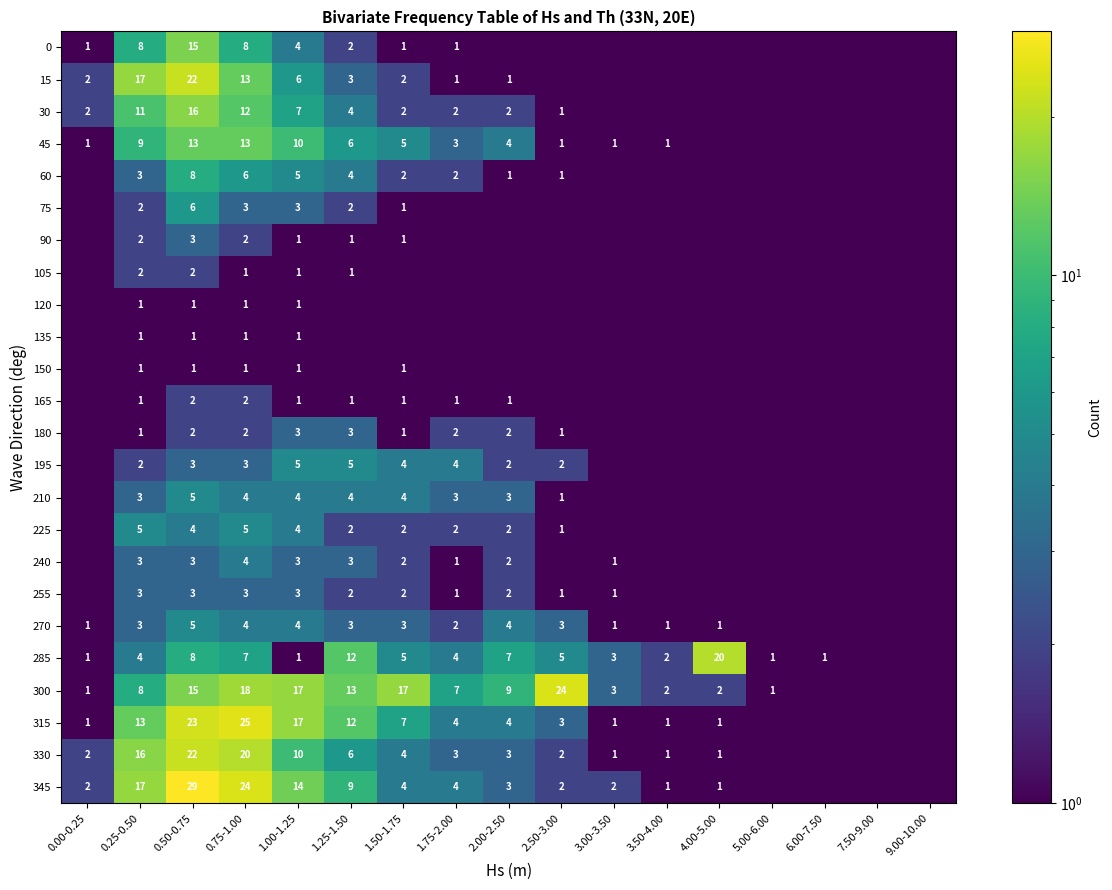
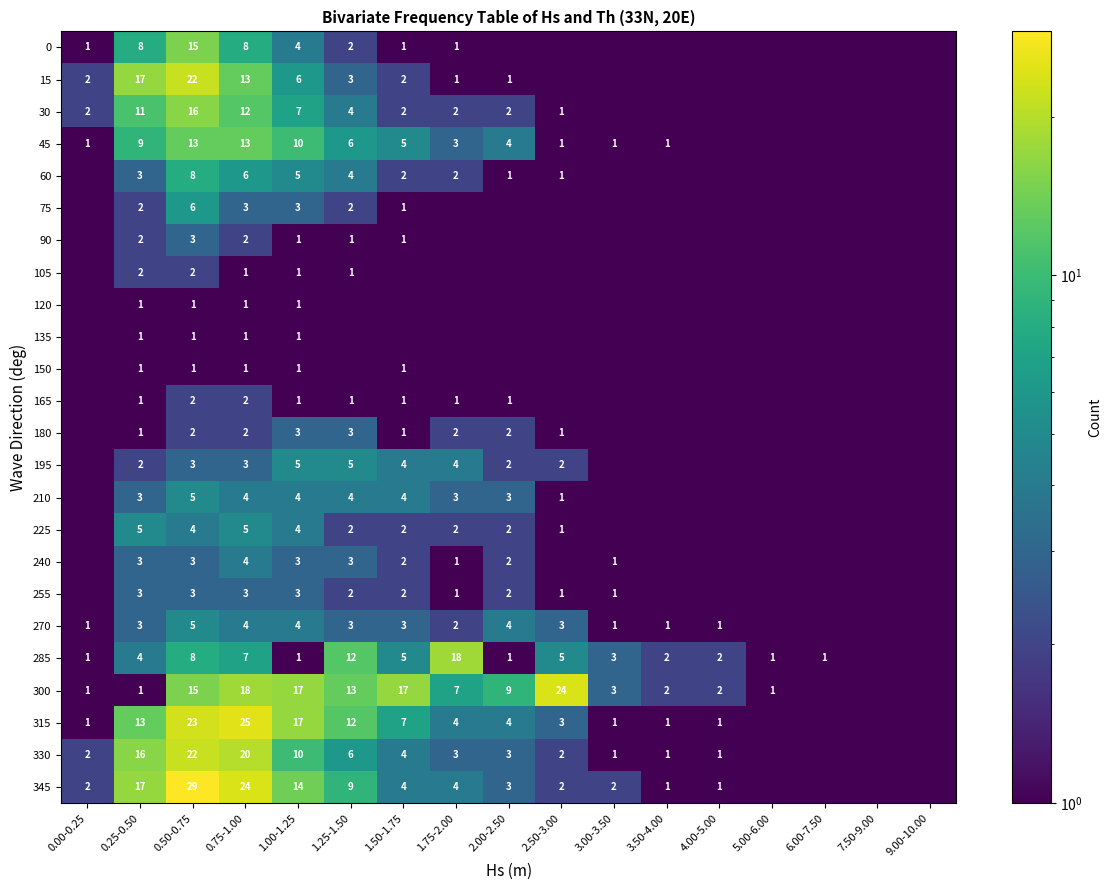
  {
    "285": {
      "0.00-0.25": 1,
      "0.25-0.50": 4,
      "0.50-0.75": 8,
      "0.75-1.00": 7,
      "1.00-1.25": 1,
      "1.25-1.50": 12,
      "1.50-1.75": 5,
-     "1.75-2.00": 4,
-     "2.00-2.50": 7,
+     "1.75-2.00": 18,
+     "2.00-2.50": 1,
      "2.50-3.00": 5,
      "3.00-3.50": 3,
      "3.50-4.00": 2,
-     "4.00-5.00": 20,
+     "4.00-5.00": 2,
      "5.00-6.00": 1,
      "6.00-7.50": 1
    },
    "300": {
      "0.00-0.25": 1,
-     "0.25-0.50": 8,
+     "0.25-0.50": 1,
      "0.50-0.75": 15,
      "0.75-1.00": 18,
      "1.00-1.25": 17,
      "1.25-1.50": 13,
      "1.50-1.75": 17,
      "1.75-2.00": 7,
      "2.00-2.50": 9,
      "2.50-3.00": 24,
      "3.00-3.50": 3,
      "3.50-4.00": 2,
      "4.00-5.00": 2,
      "5.00-6.00": 1
    }
  }
